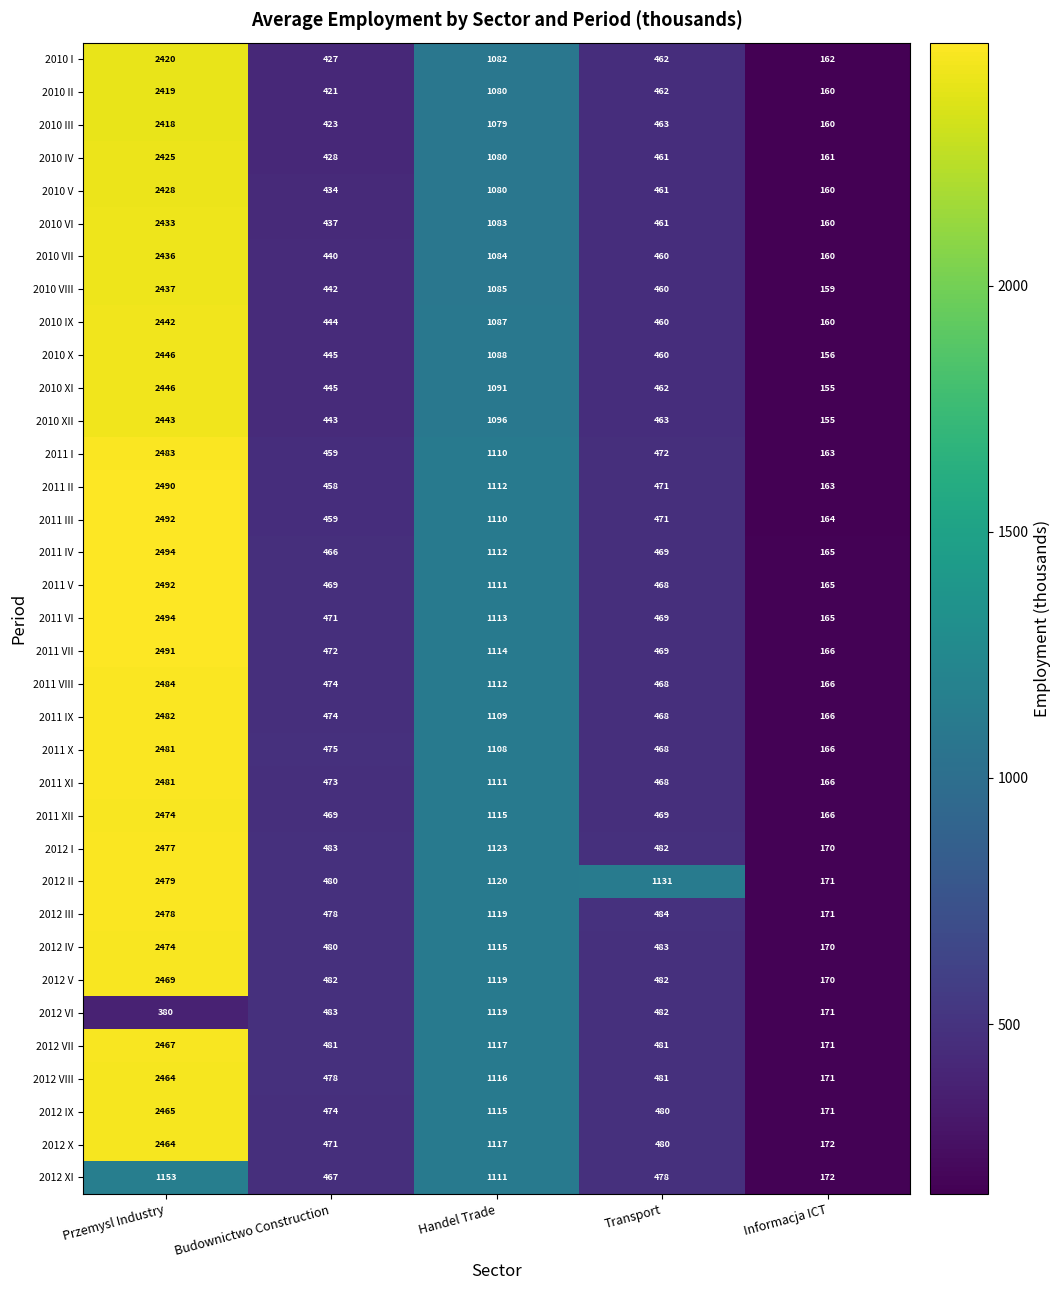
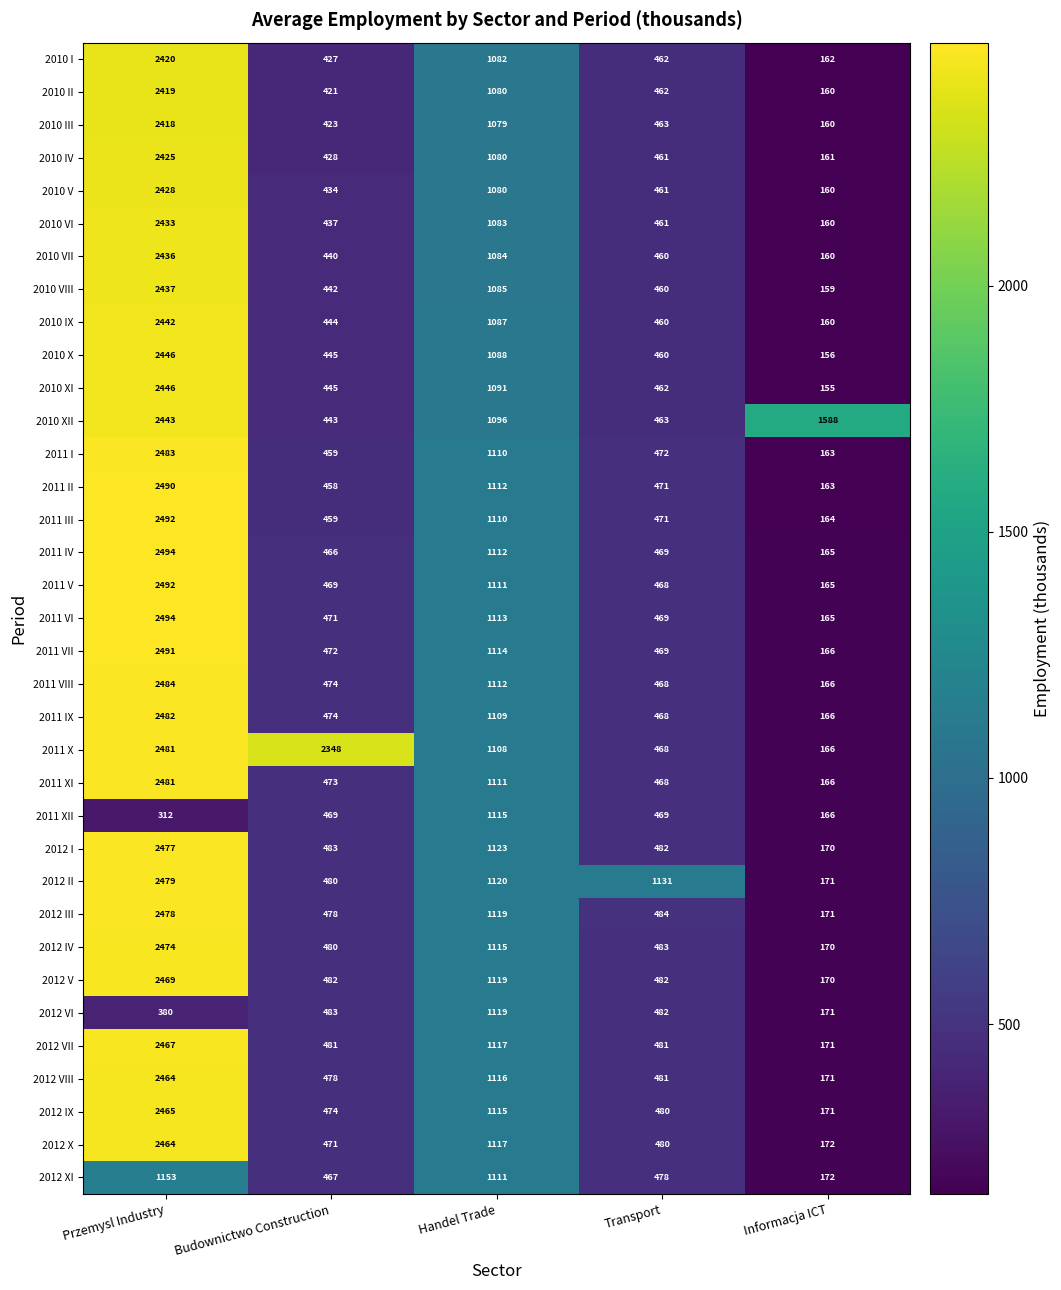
  {
    "2010 I": {
      "Przemysl Industry": 2420,
      "Budownictwo Construction": 427,
      "Handel Trade": 1082,
      "Transport": 462,
      "Informacja ICT": 162
    },
    "2010 II": {
      "Przemysl Industry": 2419,
      "Budownictwo Construction": 421,
      "Handel Trade": 1080,
      "Transport": 462,
      "Informacja ICT": 160
    },
    "2010 III": {
      "Przemysl Industry": 2418,
      "Budownictwo Construction": 423,
      "Handel Trade": 1079,
      "Transport": 463,
      "Informacja ICT": 160
    },
    "2010 IV": {
      "Przemysl Industry": 2425,
      "Budownictwo Construction": 428,
      "Handel Trade": 1080,
      "Transport": 461,
      "Informacja ICT": 161
    },
    "2010 V": {
      "Przemysl Industry": 2428,
      "Budownictwo Construction": 434,
      "Handel Trade": 1080,
      "Transport": 461,
      "Informacja ICT": 160
    },
    "2010 VI": {
      "Przemysl Industry": 2433,
      "Budownictwo Construction": 437,
      "Handel Trade": 1083,
      "Transport": 461,
      "Informacja ICT": 160
    },
    "2010 VII": {
      "Przemysl Industry": 2436,
      "Budownictwo Construction": 440,
      "Handel Trade": 1084,
      "Transport": 460,
      "Informacja ICT": 160
    },
    "2010 VIII": {
      "Przemysl Industry": 2437,
      "Budownictwo Construction": 442,
      "Handel Trade": 1085,
      "Transport": 460,
      "Informacja ICT": 159
    },
    "2010 IX": {
      "Przemysl Industry": 2442,
      "Budownictwo Construction": 444,
      "Handel Trade": 1087,
      "Transport": 460,
      "Informacja ICT": 160
    },
    "2010 X": {
      "Przemysl Industry": 2446,
      "Budownictwo Construction": 445,
      "Handel Trade": 1088,
      "Transport": 460,
      "Informacja ICT": 156
    },
    "2010 XI": {
      "Przemysl Industry": 2446,
      "Budownictwo Construction": 445,
      "Handel Trade": 1091,
      "Transport": 462,
      "Informacja ICT": 155
    },
    "2010 XII": {
      "Przemysl Industry": 2443,
      "Budownictwo Construction": 443,
      "Handel Trade": 1096,
      "Transport": 463,
-     "Informacja ICT": 155
+     "Informacja ICT": 1588
    },
    "2011 I": {
      "Przemysl Industry": 2483,
      "Budownictwo Construction": 459,
      "Handel Trade": 1110,
      "Transport": 472,
      "Informacja ICT": 163
    },
    "2011 II": {
      "Przemysl Industry": 2490,
      "Budownictwo Construction": 458,
      "Handel Trade": 1112,
      "Transport": 471,
      "Informacja ICT": 163
    },
    "2011 III": {
      "Przemysl Industry": 2492,
      "Budownictwo Construction": 459,
      "Handel Trade": 1110,
      "Transport": 471,
      "Informacja ICT": 164
    },
    "2011 IV": {
      "Przemysl Industry": 2494,
      "Budownictwo Construction": 466,
      "Handel Trade": 1112,
      "Transport": 469,
      "Informacja ICT": 165
    },
    "2011 V": {
      "Przemysl Industry": 2492,
      "Budownictwo Construction": 469,
      "Handel Trade": 1111,
      "Transport": 468,
      "Informacja ICT": 165
    },
    "2011 VI": {
      "Przemysl Industry": 2494,
      "Budownictwo Construction": 471,
      "Handel Trade": 1113,
      "Transport": 469,
      "Informacja ICT": 165
    },
    "2011 VII": {
      "Przemysl Industry": 2491,
      "Budownictwo Construction": 472,
      "Handel Trade": 1114,
      "Transport": 469,
      "Informacja ICT": 166
    },
    "2011 VIII": {
      "Przemysl Industry": 2484,
      "Budownictwo Construction": 474,
      "Handel Trade": 1112,
      "Transport": 468,
      "Informacja ICT": 166
    },
    "2011 IX": {
      "Przemysl Industry": 2482,
      "Budownictwo Construction": 474,
      "Handel Trade": 1109,
      "Transport": 468,
      "Informacja ICT": 166
    },
    "2011 X": {
      "Przemysl Industry": 2481,
-     "Budownictwo Construction": 475,
+     "Budownictwo Construction": 2348,
      "Handel Trade": 1108,
      "Transport": 468,
      "Informacja ICT": 166
    },
    "2011 XI": {
      "Przemysl Industry": 2481,
      "Budownictwo Construction": 473,
      "Handel Trade": 1111,
      "Transport": 468,
      "Informacja ICT": 166
    },
    "2011 XII": {
-     "Przemysl Industry": 2474,
+     "Przemysl Industry": 312,
      "Budownictwo Construction": 469,
      "Handel Trade": 1115,
      "Transport": 469,
      "Informacja ICT": 166
    },
    "2012 I": {
      "Przemysl Industry": 2477,
      "Budownictwo Construction": 483,
      "Handel Trade": 1123,
      "Transport": 482,
      "Informacja ICT": 170
    },
    "2012 II": {
      "Przemysl Industry": 2479,
      "Budownictwo Construction": 480,
      "Handel Trade": 1120,
      "Transport": 1131,
      "Informacja ICT": 171
    },
    "2012 III": {
      "Przemysl Industry": 2478,
      "Budownictwo Construction": 478,
      "Handel Trade": 1119,
      "Transport": 484,
      "Informacja ICT": 171
    },
    "2012 IV": {
      "Przemysl Industry": 2474,
      "Budownictwo Construction": 480,
      "Handel Trade": 1115,
      "Transport": 483,
      "Informacja ICT": 170
    },
    "2012 V": {
      "Przemysl Industry": 2469,
      "Budownictwo Construction": 482,
      "Handel Trade": 1119,
      "Transport": 482,
      "Informacja ICT": 170
    },
    "2012 VI": {
      "Przemysl Industry": 380,
      "Budownictwo Construction": 483,
      "Handel Trade": 1119,
      "Transport": 482,
      "Informacja ICT": 171
    },
    "2012 VII": {
      "Przemysl Industry": 2467,
      "Budownictwo Construction": 481,
      "Handel Trade": 1117,
      "Transport": 481,
      "Informacja ICT": 171
    },
    "2012 VIII": {
      "Przemysl Industry": 2464,
      "Budownictwo Construction": 478,
      "Handel Trade": 1116,
      "Transport": 481,
      "Informacja ICT": 171
    },
    "2012 IX": {
      "Przemysl Industry": 2465,
      "Budownictwo Construction": 474,
      "Handel Trade": 1115,
      "Transport": 480,
      "Informacja ICT": 171
    },
    "2012 X": {
      "Przemysl Industry": 2464,
      "Budownictwo Construction": 471,
      "Handel Trade": 1117,
      "Transport": 480,
      "Informacja ICT": 172
    },
    "2012 XI": {
      "Przemysl Industry": 1153,
      "Budownictwo Construction": 467,
      "Handel Trade": 1111,
      "Transport": 478,
      "Informacja ICT": 172
    }
  }
